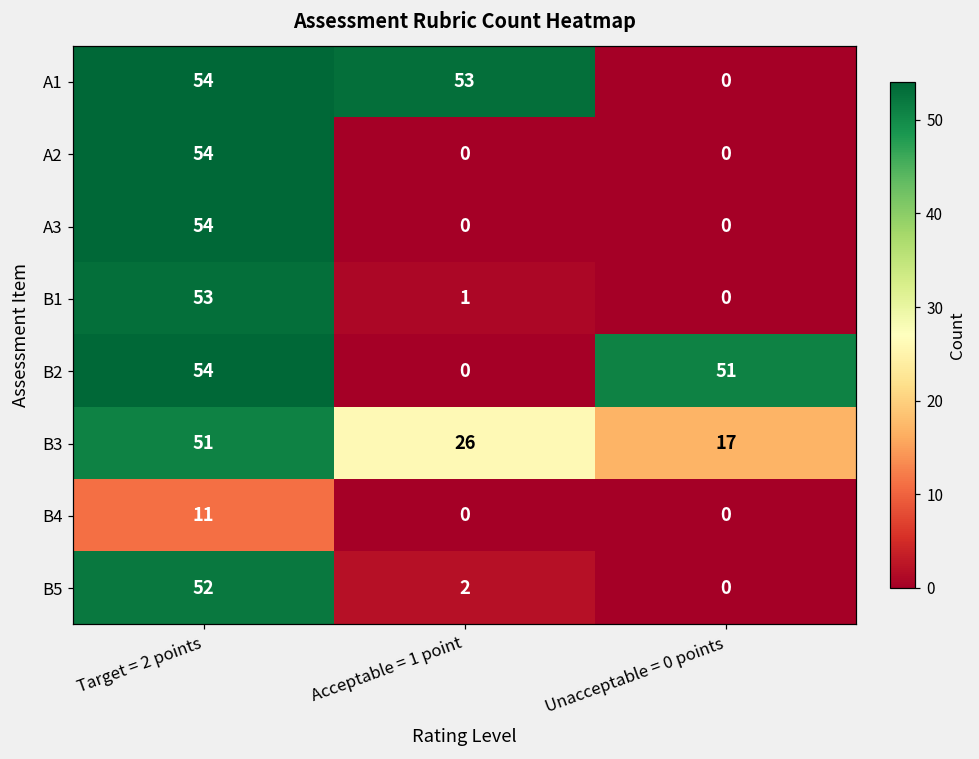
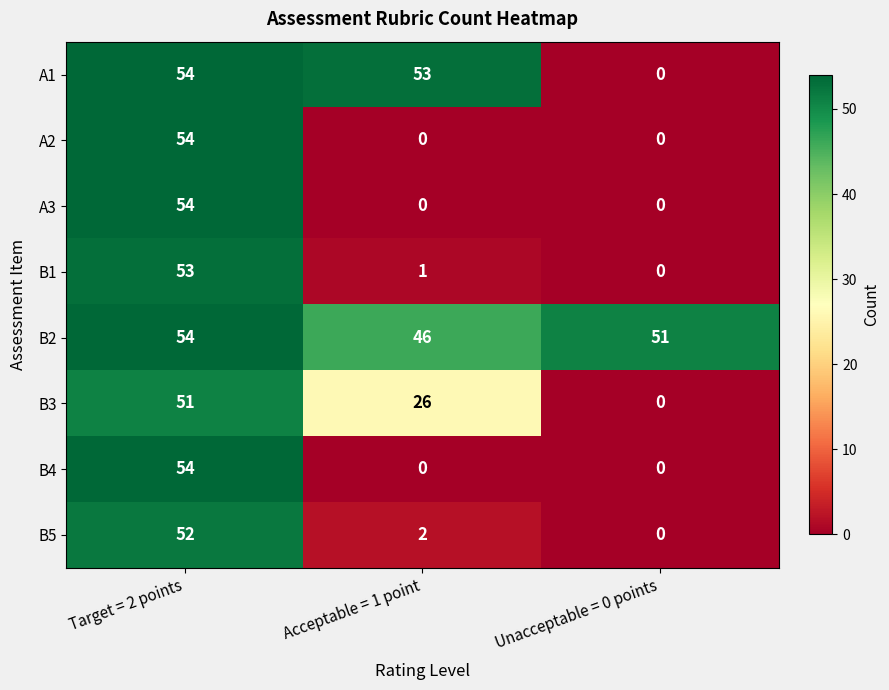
  {
    "A1": {
      "Target = 2 points": 54,
      "Acceptable = 1 point": 53,
      "Unacceptable = 0 points": 0
    },
    "A2": {
      "Target = 2 points": 54,
      "Acceptable = 1 point": 0,
      "Unacceptable = 0 points": 0
    },
    "A3": {
      "Target = 2 points": 54,
      "Acceptable = 1 point": 0,
      "Unacceptable = 0 points": 0
    },
    "B1": {
      "Target = 2 points": 53,
      "Acceptable = 1 point": 1,
      "Unacceptable = 0 points": 0
    },
    "B2": {
      "Target = 2 points": 54,
-     "Acceptable = 1 point": 0,
+     "Acceptable = 1 point": 46,
      "Unacceptable = 0 points": 51
    },
    "B3": {
      "Target = 2 points": 51,
      "Acceptable = 1 point": 26,
-     "Unacceptable = 0 points": 17
+     "Unacceptable = 0 points": 0
    },
    "B4": {
-     "Target = 2 points": 11,
+     "Target = 2 points": 54,
      "Acceptable = 1 point": 0,
      "Unacceptable = 0 points": 0
    },
    "B5": {
      "Target = 2 points": 52,
      "Acceptable = 1 point": 2,
      "Unacceptable = 0 points": 0
    }
  }
